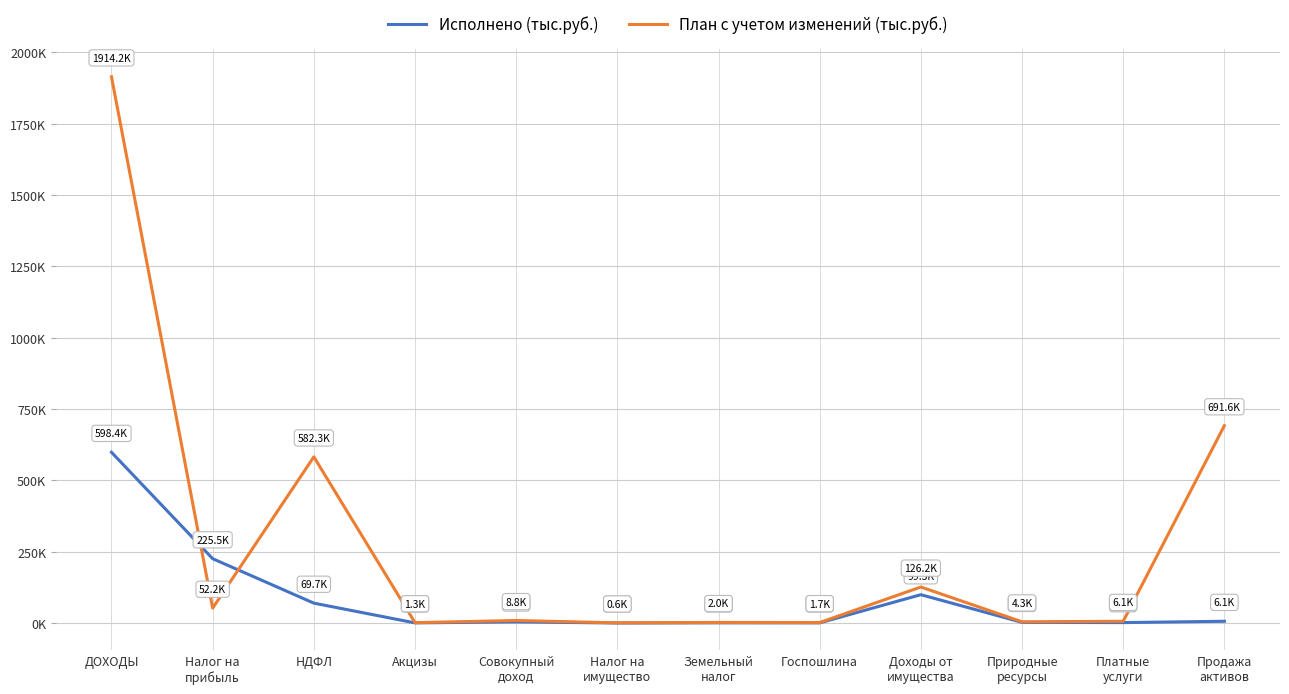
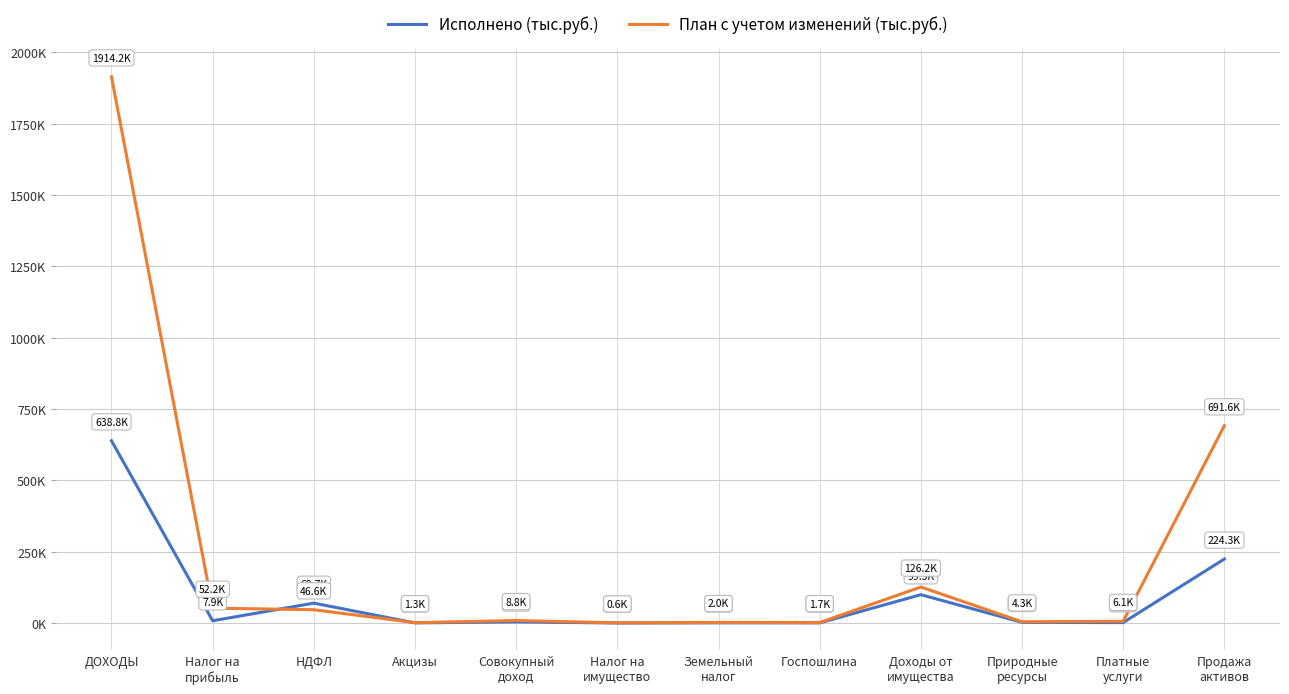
  {
    "Исполнено (тыс.руб.)": {
-     "ДОХОДЫ": "598.4K",
-     "Налог на прибыль": "225.5K",
-     "Продажа активов": "6.1K"
+     "ДОХОДЫ": "638.8K",
+     "Налог на прибыль": "7.9K",
+     "Продажа активов": "224.3K"
    },
    "План с учетом изменений (тыс.руб.)": {
-     "НДФЛ": "582.3K"
+     "НДФЛ": "46.6K"
    }
  }
